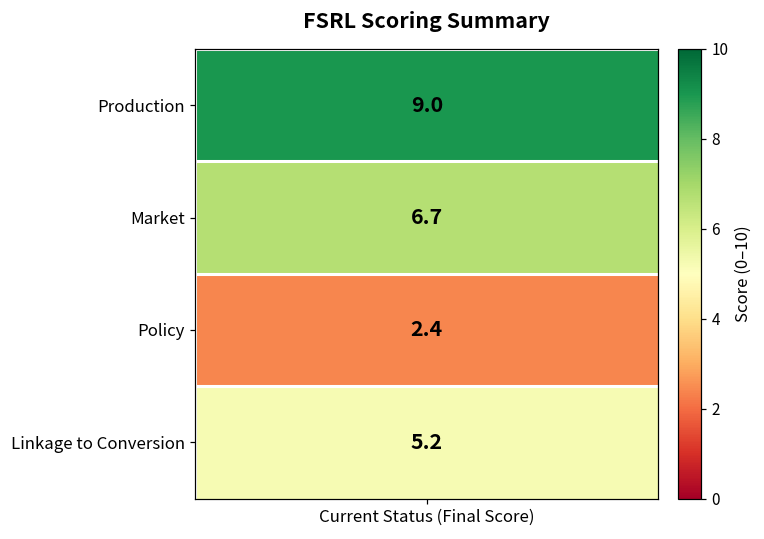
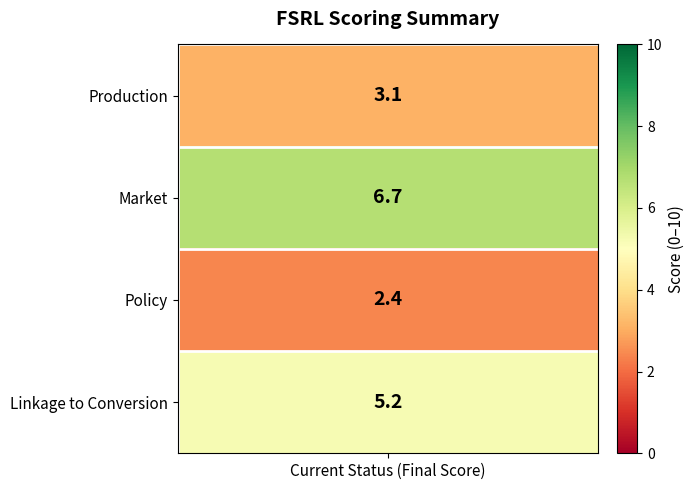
  {
    "Production": {
-     "Current Status (Final Score)": 9.0
+     "Current Status (Final Score)": 3.1
    },
    "Market": {
      "Current Status (Final Score)": 6.7
    },
    "Policy": {
      "Current Status (Final Score)": 2.4
    },
    "Linkage to Conversion": {
      "Current Status (Final Score)": 5.2
    }
  }
